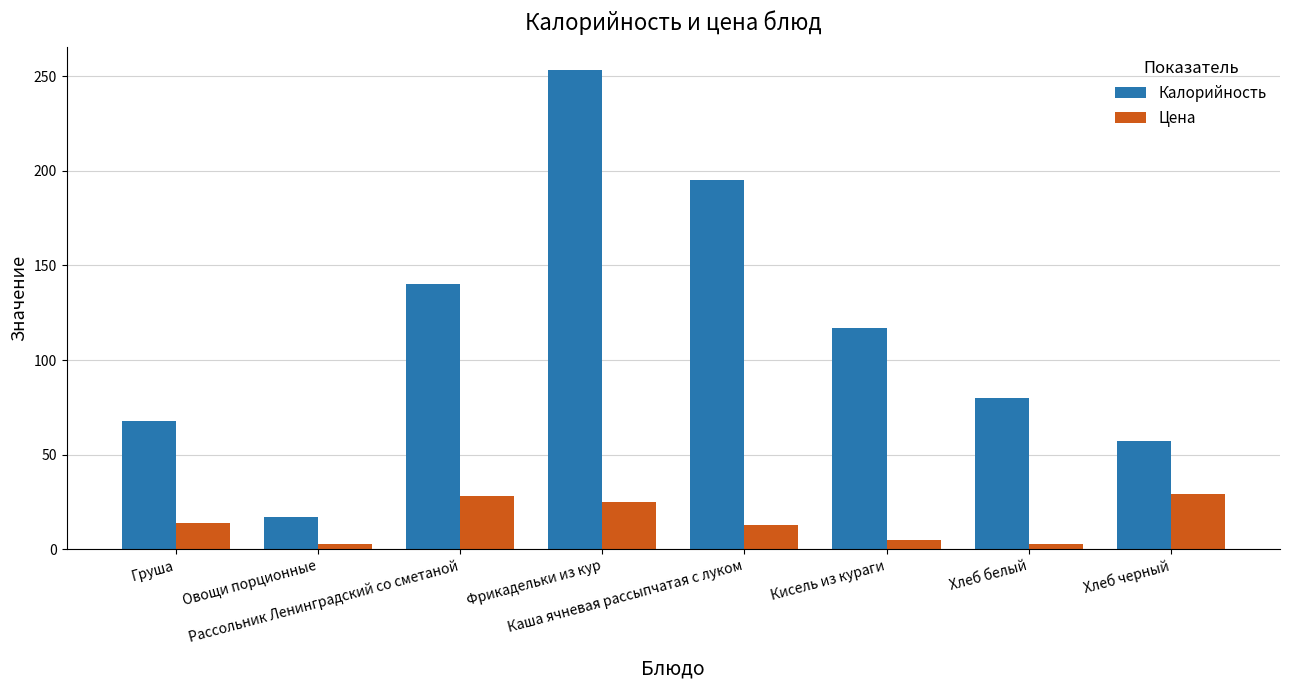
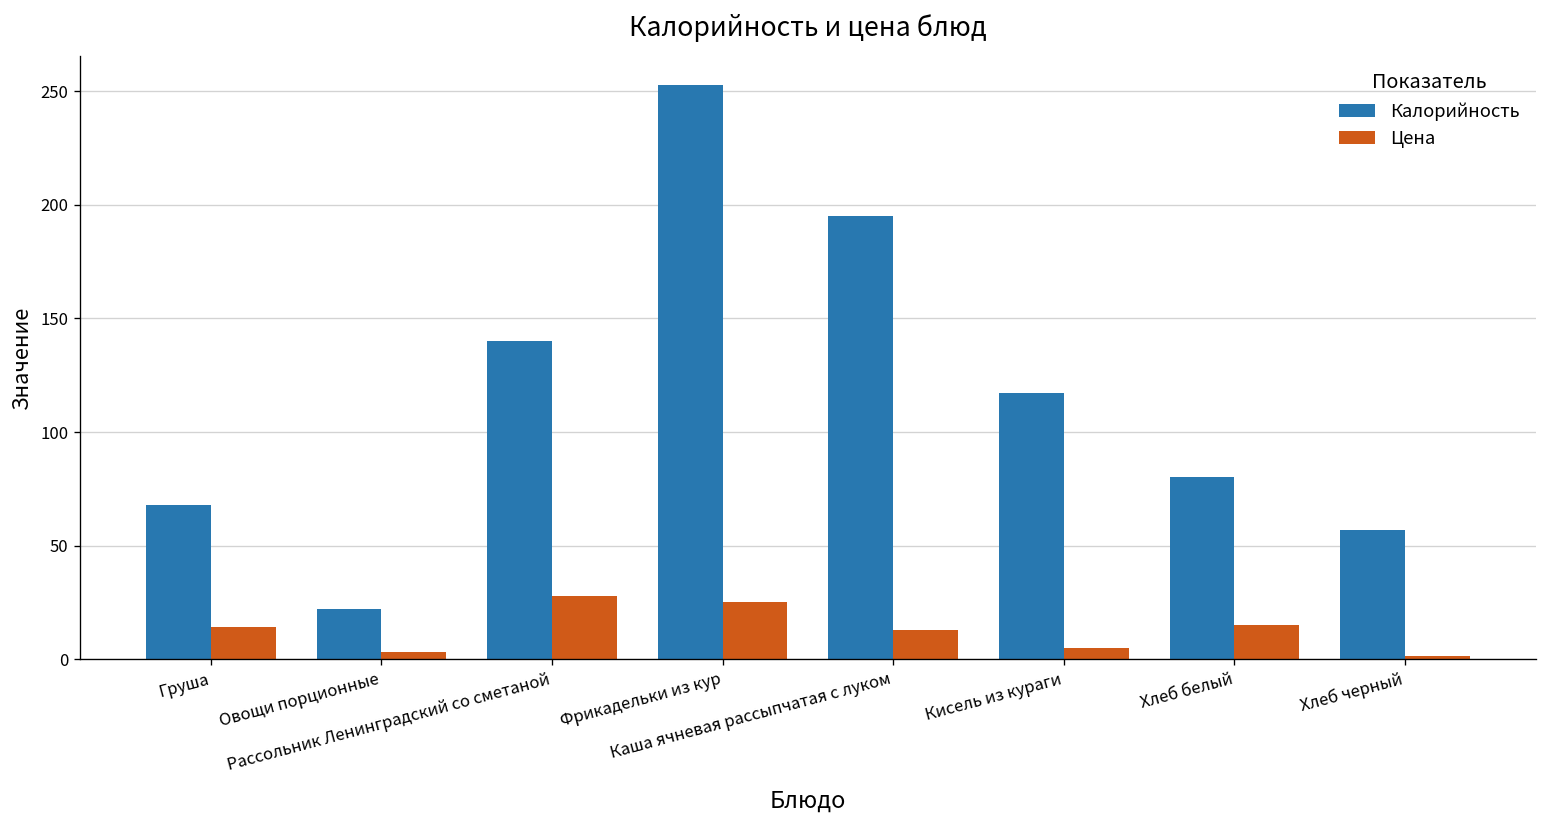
  {
    "Калорийность": {
      "Груша": 68,
-     "Овощи порционные": 17,
+     "Овощи порционные": 22,
      "Рассольник Ленинградский со сметаной": 140,
      "Фрикадельки из кур": 253,
      "Каша ячневая рассыпчатая с луком": 195,
      "Кисель из кураги": 117,
      "Хлеб белый": 80,
      "Хлеб черный": 57
    },
    "Цена": {
      "Груша": 14,
      "Овощи порционные": 3,
      "Рассольник Ленинградский со сметаной": 28,
      "Фрикадельки из кур": 25,
      "Каша ячневая рассыпчатая с луком": 13,
      "Кисель из кураги": 5,
-     "Хлеб белый": 3,
-     "Хлеб черный": 29
+     "Хлеб белый": 15,
+     "Хлеб черный": 2
    }
  }
